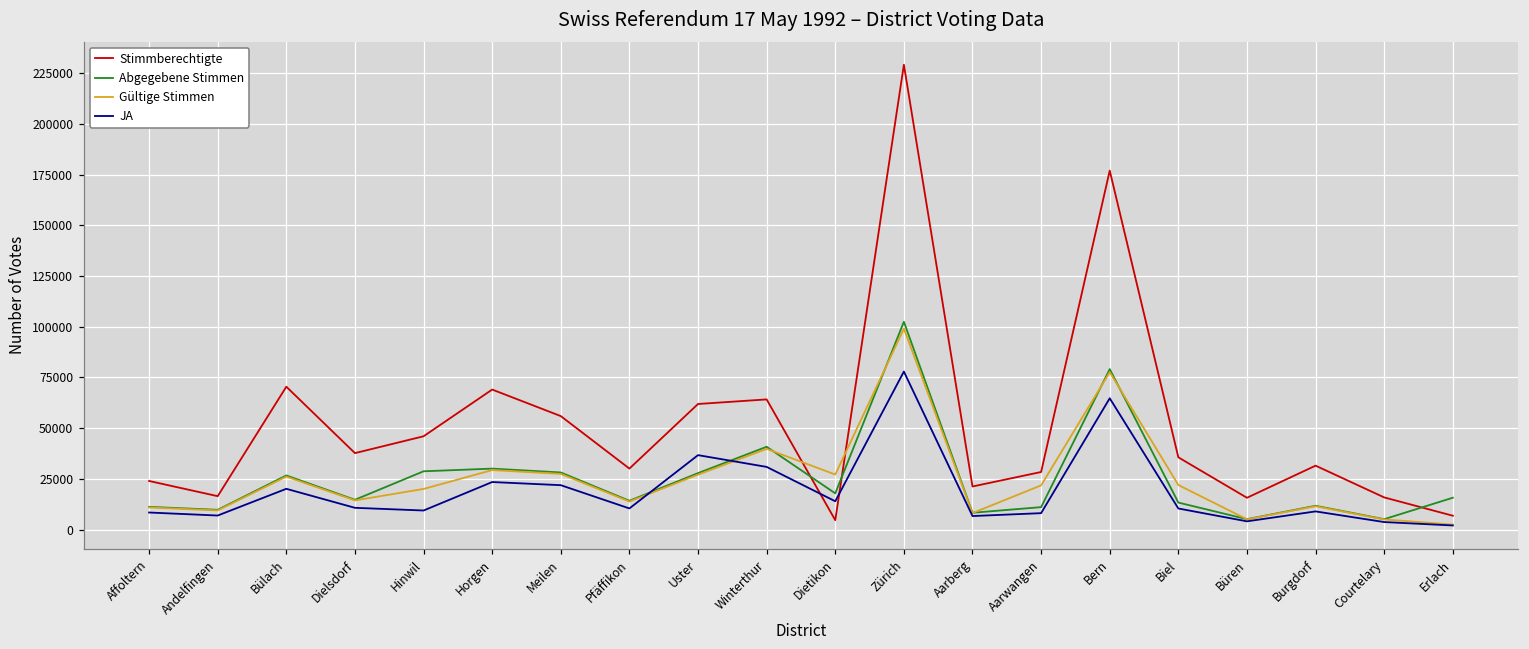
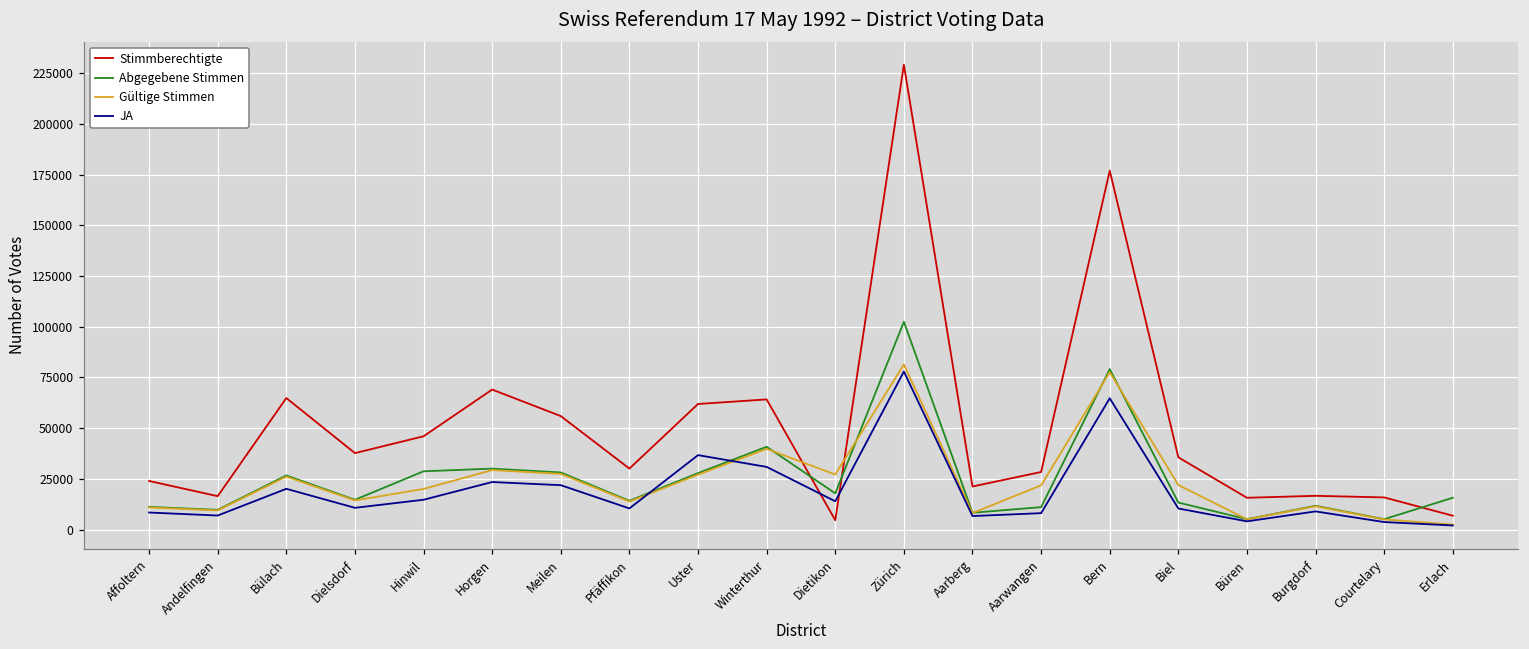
  {
    "Stimmberechtigte": {
      "Affoltern": 24000,
      "Andelfingen": 16000,
-     "Bülach": 70000,
+     "Bülach": 65000,
      "Dielsdorf": 38000,
      "Hinwil": 46000,
      "Horgen": 69000,
      "Meilen": 56000,
      "Pfäffikon": 30000,
      "Uster": 62000,
      "Winterthur": 64000,
      "Dietikon": 5000,
      "Zürich": 229000,
      "Aarberg": 21000,
      "Aarwangen": 28000,
      "Bern": 177000,
      "Biel": 36000,
      "Büren": 16000,
-     "Burgdorf": 32000,
+     "Burgdorf": 17000,
      "Courtelary": 16000,
      "Erlach": 7000
    },
    "Abgegebene Stimmen": {
      "Hinwil": 29000,
      "Dietikon": 18000,
      "Zürich": 102000,
      "Aarwangen": 11000,
      "Bern": 79000,
      "Biel": 13000,
      "Erlach": 16000
    },
    "Gültige Stimmen": {
      "Hinwil": 20000,
      "Dietikon": 27000,
-     "Zürich": 99000,
+     "Zürich": 81000,
      "Aarwangen": 22000,
      "Bern": 78000,
      "Biel": 22000
    },
    "JA": {
      "Affoltern": 8000,
      "Andelfingen": 7000,
      "Bülach": 20000,
      "Dielsdorf": 11000,
-     "Hinwil": 9000,
+     "Hinwil": 15000,
      "Horgen": 23000,
      "Meilen": 22000,
      "Pfäffikon": 10000,
      "Uster": 37000,
      "Winterthur": 31000,
      "Dietikon": 14000,
      "Zürich": 78000,
      "Aarberg": 7000,
      "Aarwangen": 8000,
      "Bern": 65000,
      "Biel": 10000,
      "Burgdorf": 9000
    }
  }
